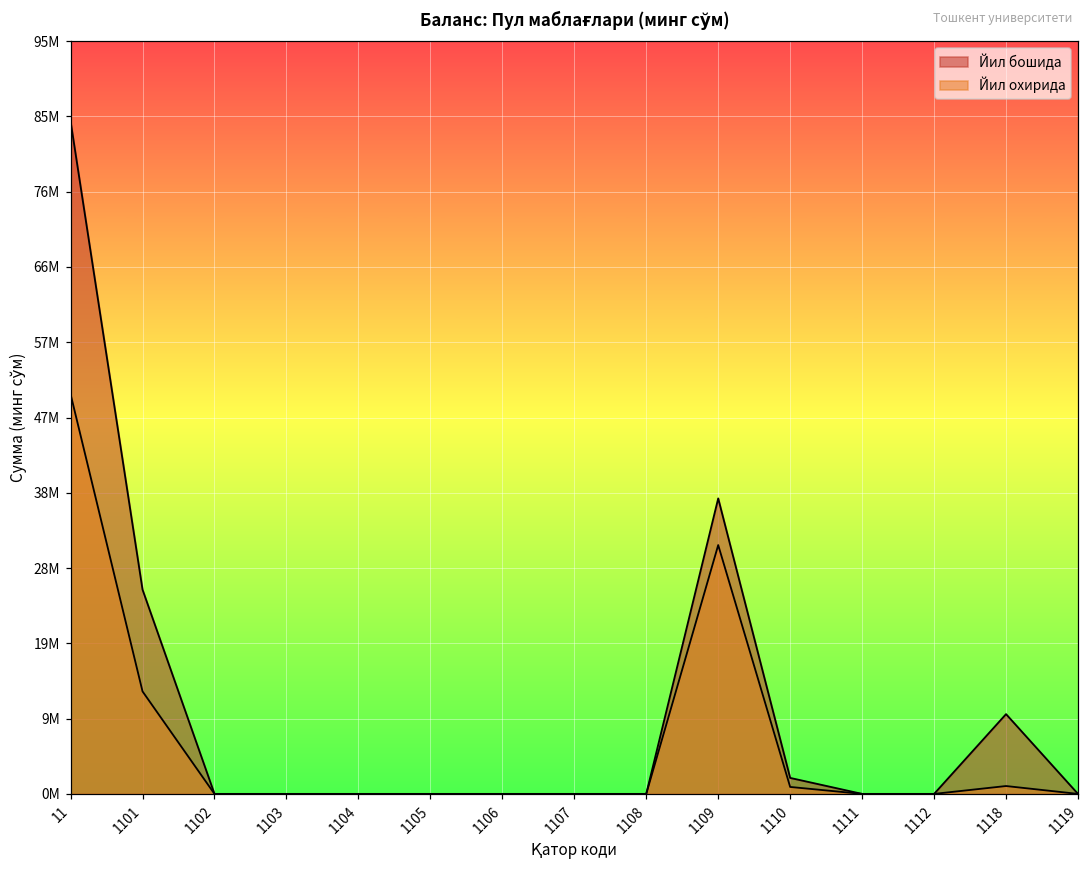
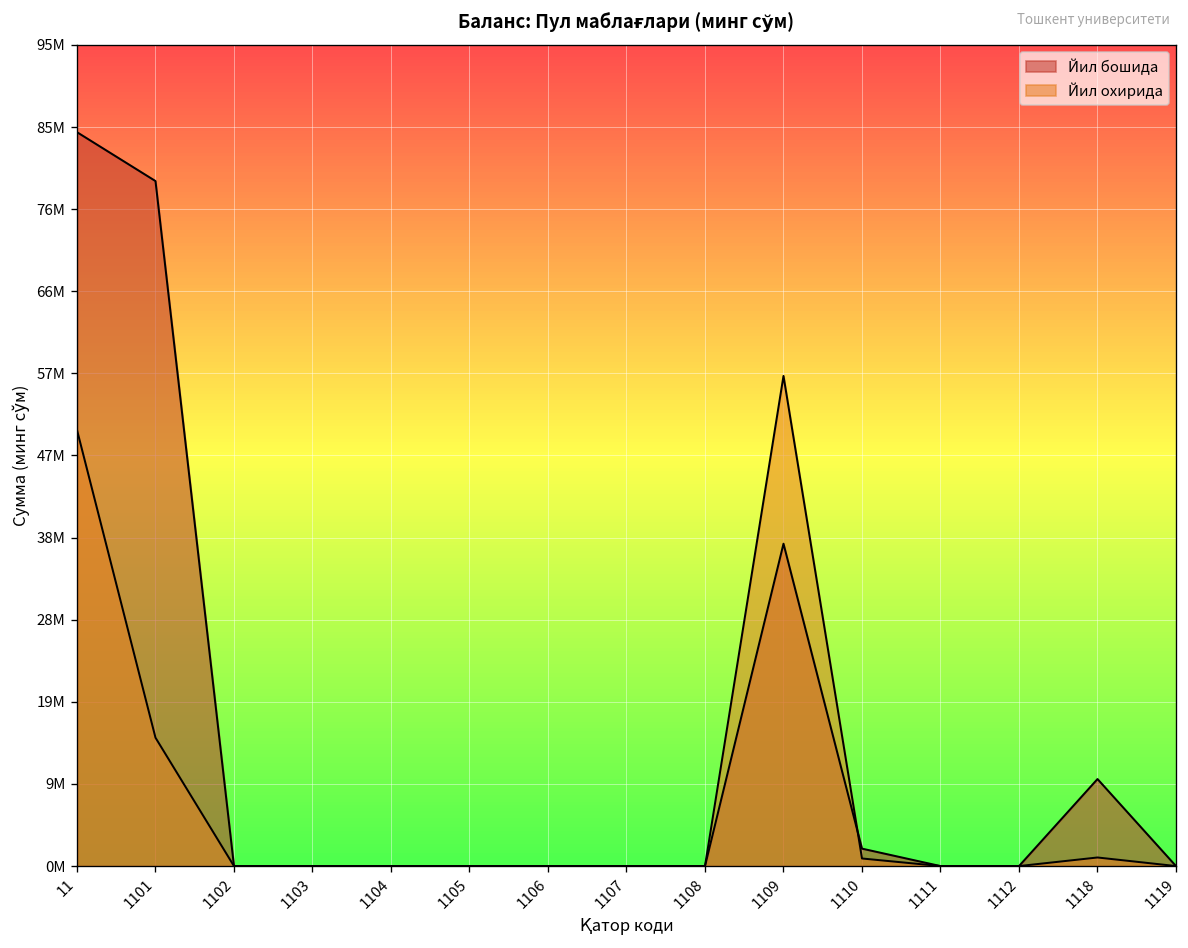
  {
    "Йил бошида": {
      "11": 85000000,
-     "1101": 26000000,
+     "1101": 79000000,
      "1109": 37000000,
      "1110": 2000000,
      "1118": 10000000
    },
    "Йил охирида": {
      "11": 50000000,
-     "1101": 13000000,
-     "1109": 31000000,
+     "1101": 15000000,
+     "1109": 57000000,
      "1110": 1000000,
      "1118": 1000000
    }
  }
